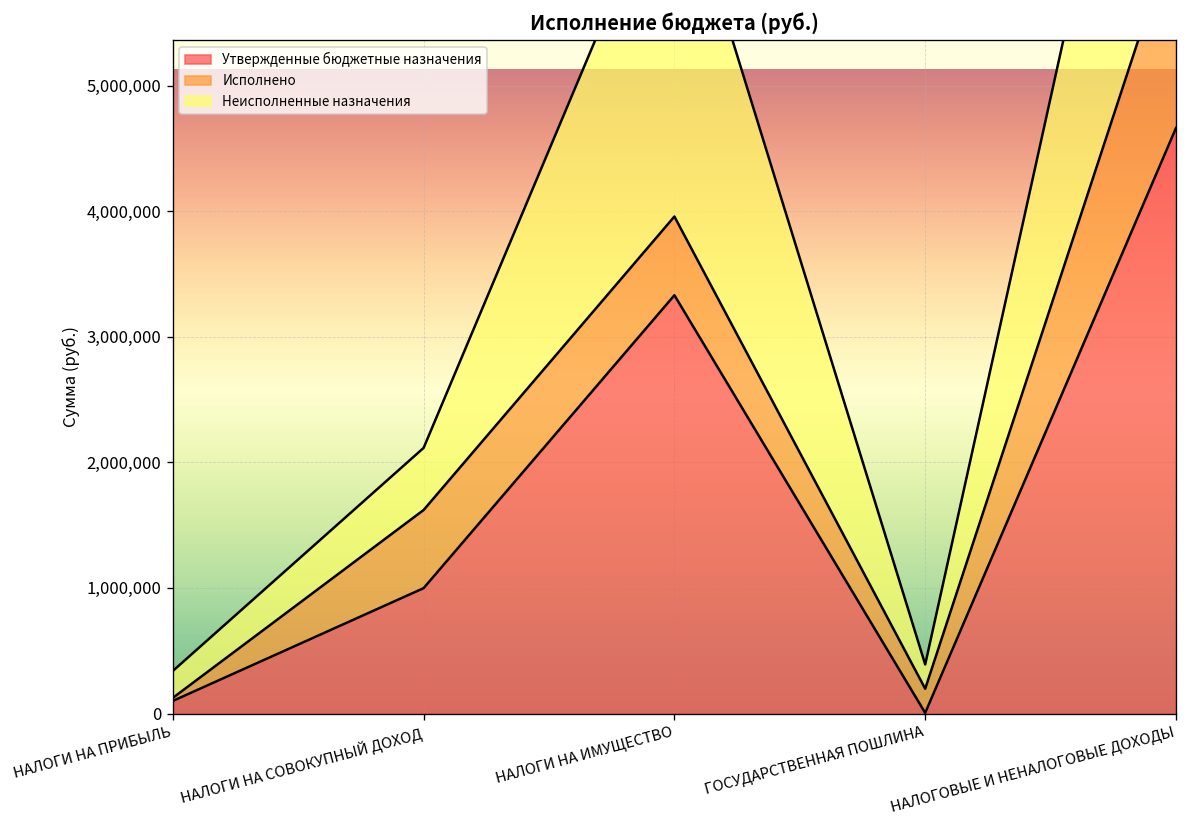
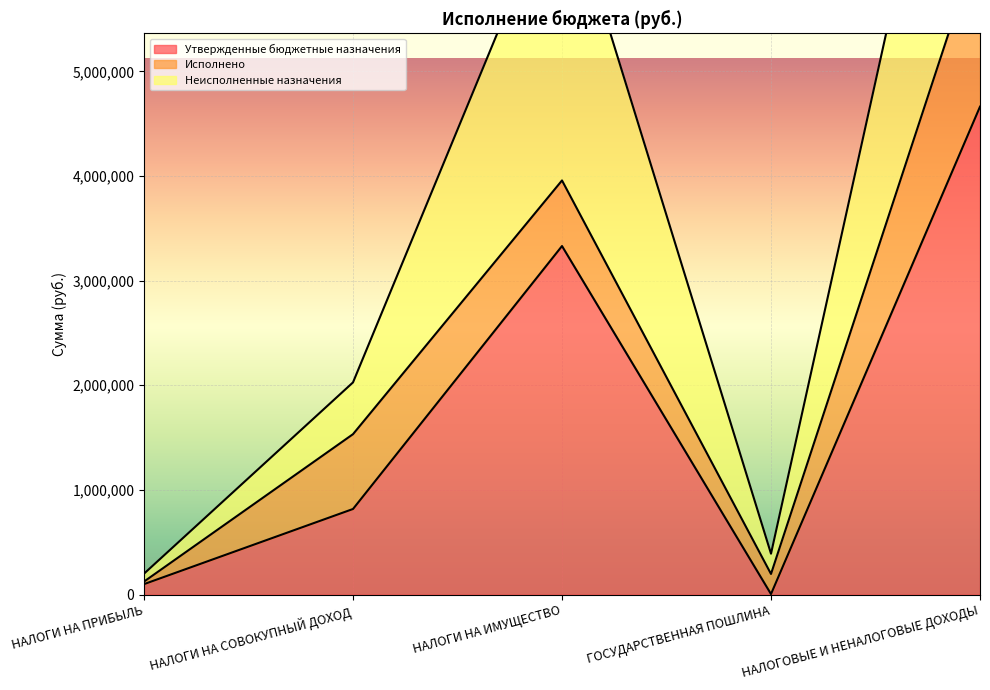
  {
    "Утвержденные бюджетные назначения": {
-     "НАЛОГИ НА СОВОКУПНЫЙ ДОХОД": "1,000,000",
+     "НАЛОГИ НА СОВОКУПНЫЙ ДОХОД": "820,000",
      "НАЛОГИ НА ИМУЩЕСТВО": "3,330,000",
      "ГОСУДАРСТВЕННАЯ ПОШЛИНА": "10,000",
      "НАЛОГОВЫЕ И НЕНАЛОГОВЫЕ ДОХОДЫ": "4,660,000"
    },
    "Исполнено": {
-     "НАЛОГИ НА СОВОКУПНЫЙ ДОХОД": "620,000",
+     "НАЛОГИ НА СОВОКУПНЫЙ ДОХОД": "710,000",
      "НАЛОГИ НА ИМУЩЕСТВО": "630,000",
      "ГОСУДАРСТВЕННАЯ ПОШЛИНА": "190,000"
    },
    "Неисполненные назначения": {
-     "НАЛОГИ НА ПРИБЫЛЬ": "210,000",
+     "НАЛОГИ НА ПРИБЫЛЬ": "80,000",
      "НАЛОГИ НА СОВОКУПНЫЙ ДОХОД": "490,000",
      "ГОСУДАРСТВЕННАЯ ПОШЛИНА": "190,000"
    }
  }
